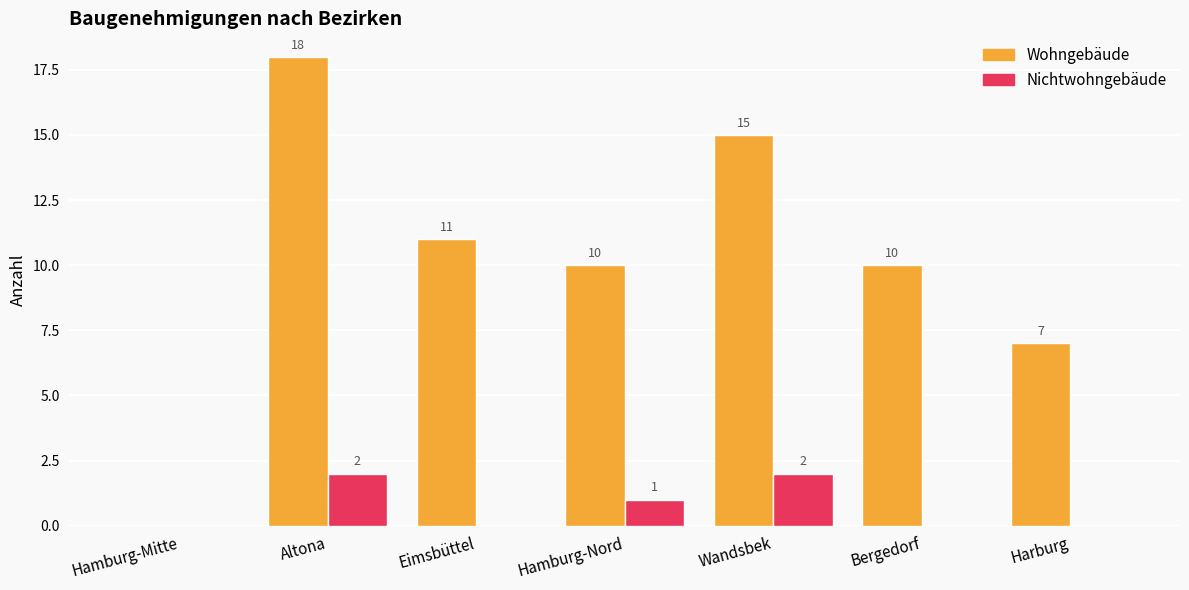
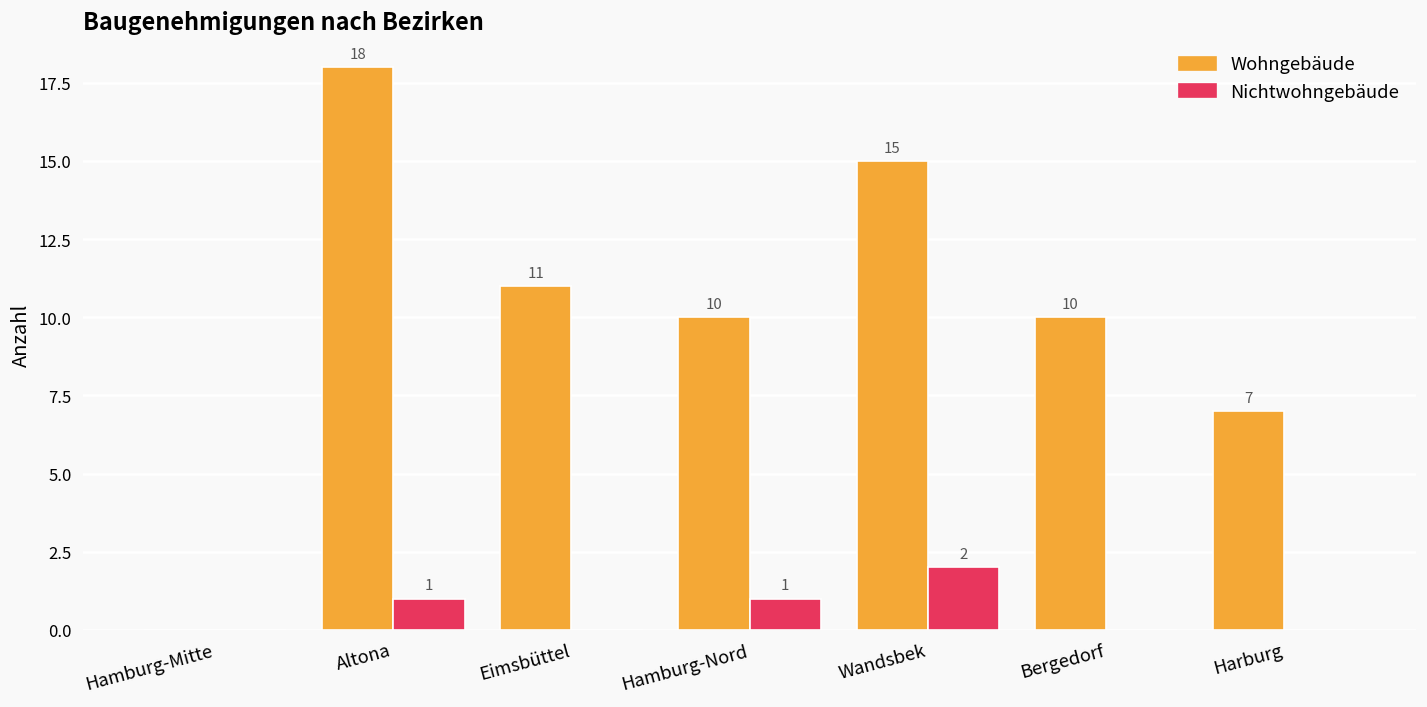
  {
    "Wohngebäude": {
      "Altona": 18,
      "Eimsbüttel": 11,
      "Hamburg-Nord": 10,
      "Wandsbek": 15,
      "Bergedorf": 10,
      "Harburg": 7
    },
    "Nichtwohngebäude": {
-     "Altona": 2,
+     "Altona": 1,
      "Hamburg-Nord": 1,
      "Wandsbek": 2
    }
  }
